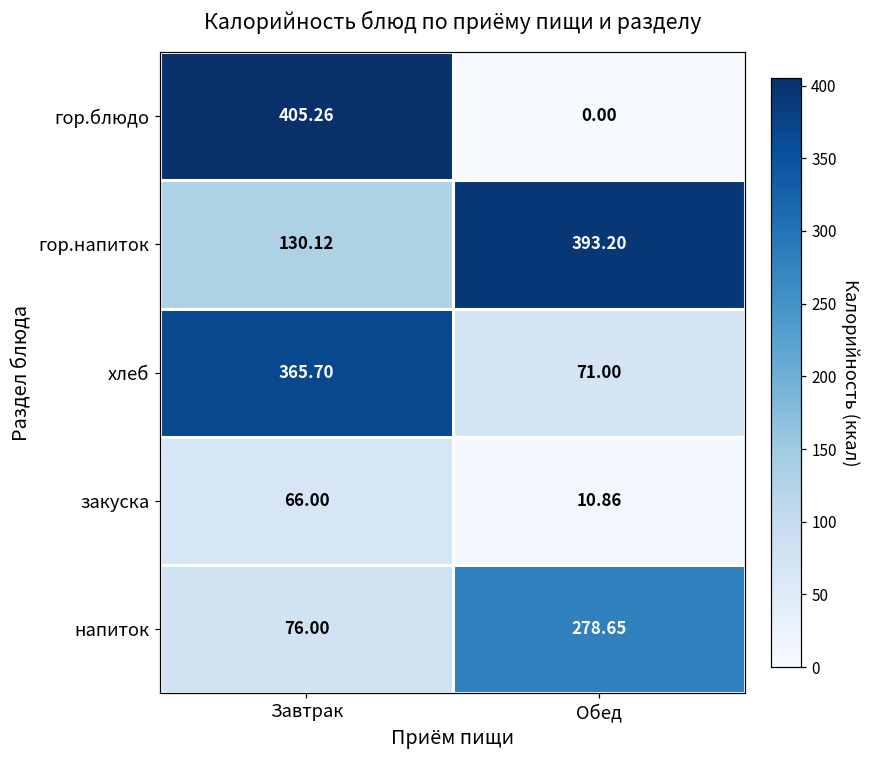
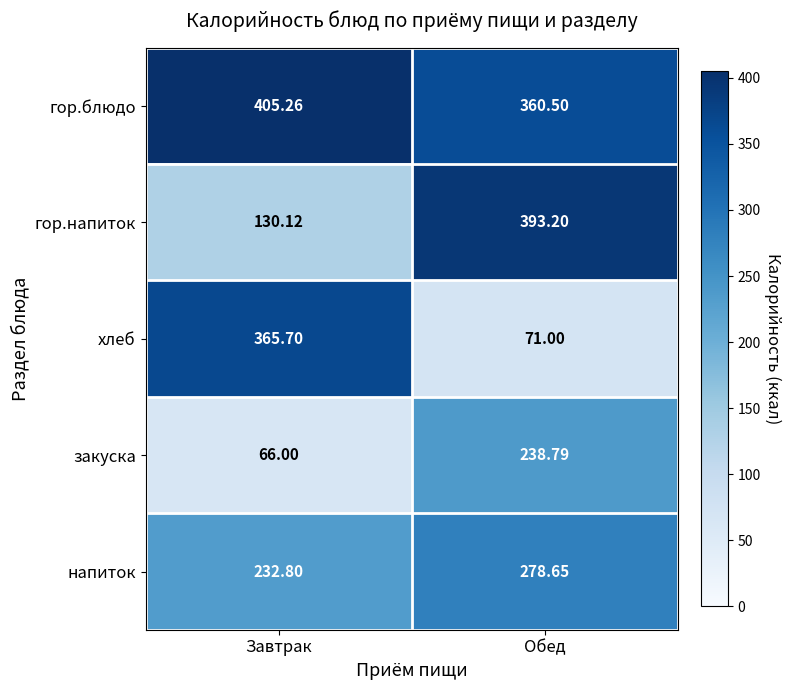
  {
    "гор.блюдо": {
      "Завтрак": 405.26,
-     "Обед": 0.00
+     "Обед": 360.50
    },
    "гор.напиток": {
      "Завтрак": 130.12,
      "Обед": 393.20
    },
    "хлеб": {
      "Завтрак": 365.70,
      "Обед": 71.00
    },
    "закуска": {
      "Завтрак": 66.00,
-     "Обед": 10.86
+     "Обед": 238.79
    },
    "напиток": {
-     "Завтрак": 76.00,
+     "Завтрак": 232.80,
      "Обед": 278.65
    }
  }
